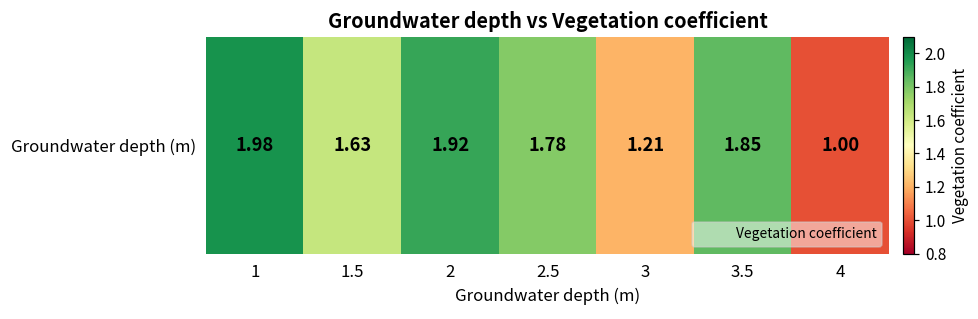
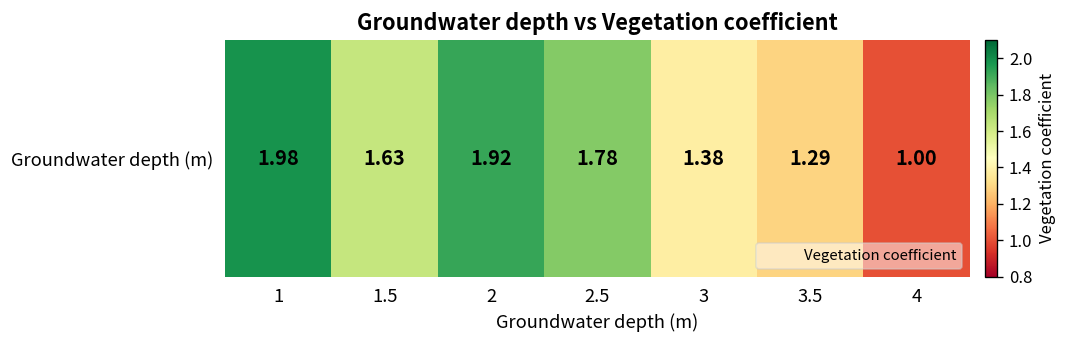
  {
    "Groundwater depth (m)": {
      "1": 1.98,
      "1.5": 1.63,
      "2": 1.92,
      "2.5": 1.78,
-     "3": 1.21,
-     "3.5": 1.85,
+     "3": 1.38,
+     "3.5": 1.29,
      "4": 1.00
    }
  }
